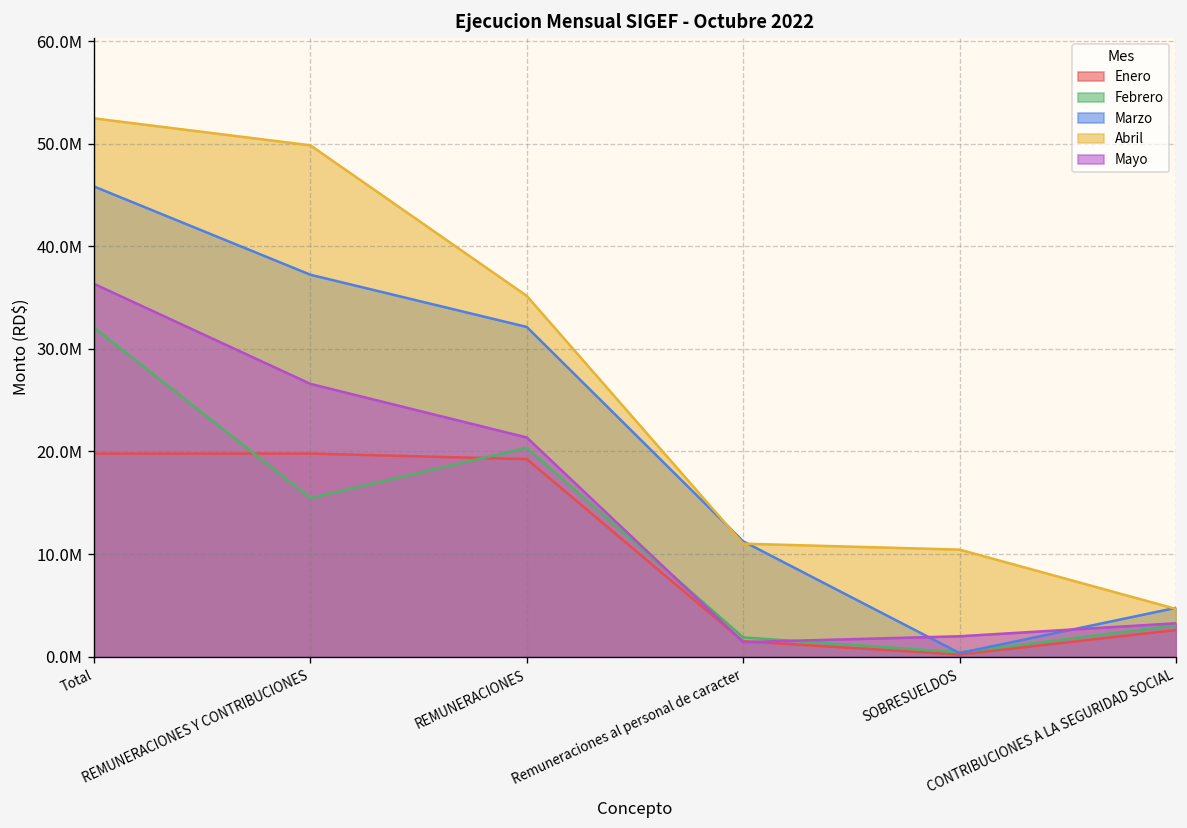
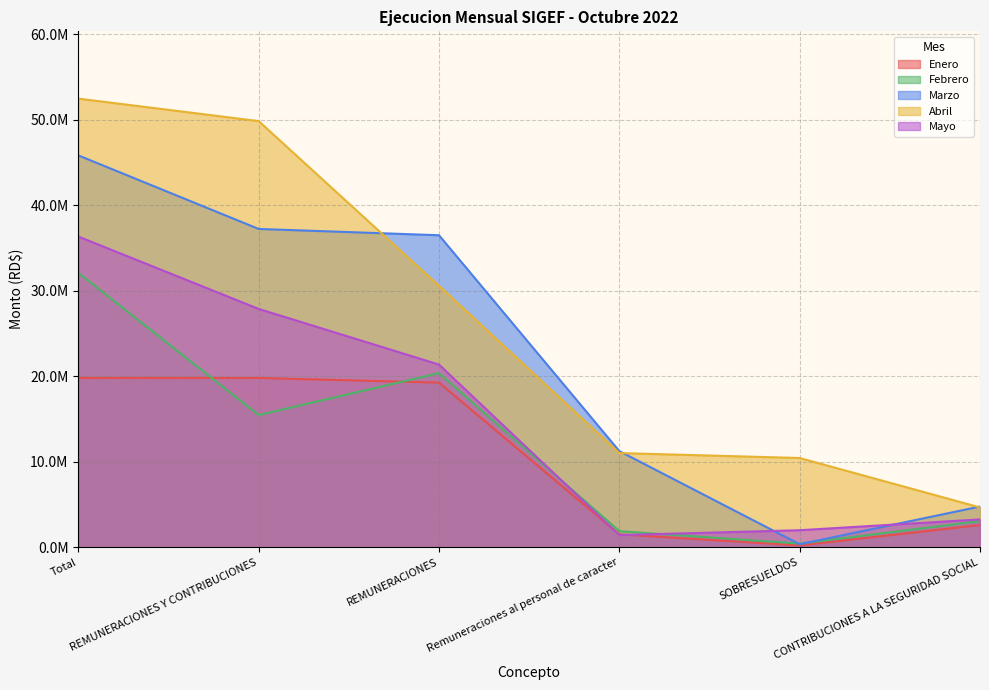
  {
    "Enero": {
      "Total": 20000000,
      "REMUNERACIONES Y CONTRIBUCIONES": 20000000,
      "REMUNERACIONES": 19000000,
      "CONTRIBUCIONES A LA SEGURIDAD SOCIAL": 3000000
    },
    "Febrero": {
      "Total": 32000000,
      "REMUNERACIONES Y CONTRIBUCIONES": 15000000,
      "REMUNERACIONES": 20000000,
      "Remuneraciones al personal de caracter": 2000000
    },
    "Marzo": {
      "Total": 46000000,
      "REMUNERACIONES Y CONTRIBUCIONES": 37000000,
-     "REMUNERACIONES": 32000000
+     "REMUNERACIONES": 37000000
    },
    "Abril": {
      "Total": 52000000,
      "REMUNERACIONES Y CONTRIBUCIONES": 50000000,
-     "REMUNERACIONES": 35000000,
+     "REMUNERACIONES": 31000000,
      "SOBRESUELDOS": 10000000
    },
    "Mayo": {
      "Total": 36000000,
-     "REMUNERACIONES Y CONTRIBUCIONES": 27000000,
+     "REMUNERACIONES Y CONTRIBUCIONES": 28000000,
      "REMUNERACIONES": 21000000,
      "SOBRESUELDOS": 2000000
    }
  }
